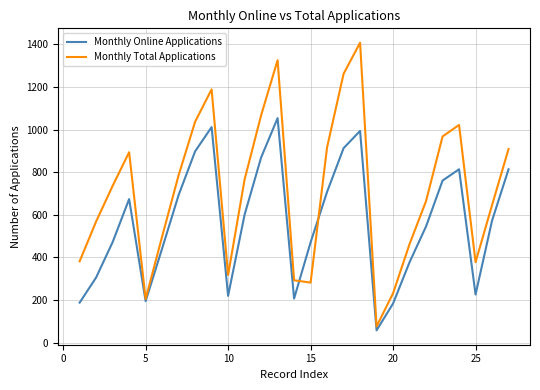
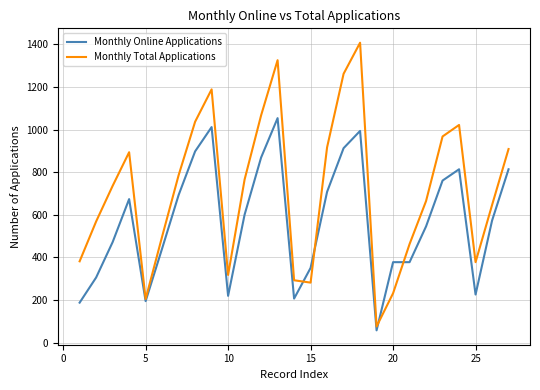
  {
    "Monthly Online Applications": {
      "10": 220,
-     "15": 470,
-     "20": 180,
+     "15": 350,
+     "20": 380,
      "25": 230
    },
    "Monthly Total Applications": {
      "10": 320,
      "15": 280,
      "20": 230,
      "25": 380
    }
  }
